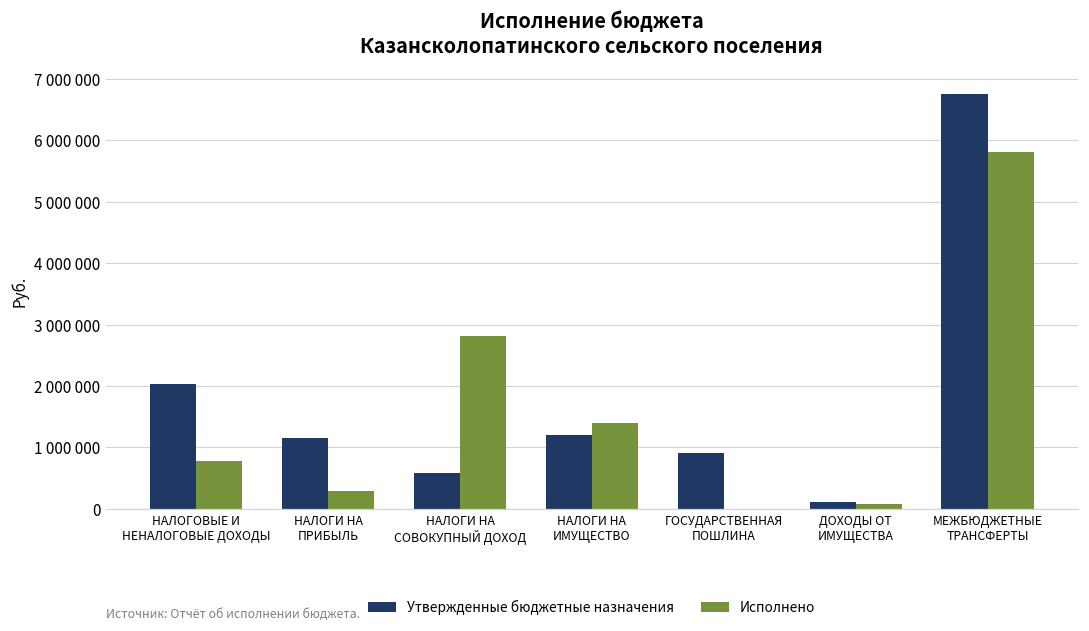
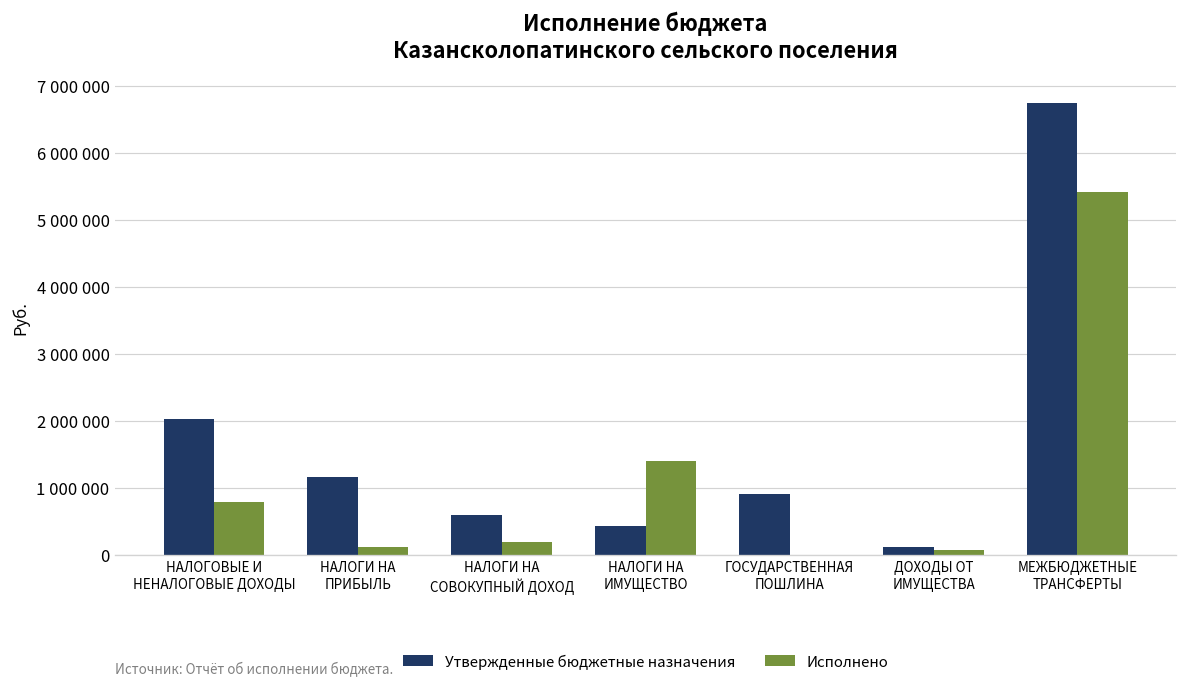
  {
    "Утвержденные бюджетные назначения": {
      "НАЛОГОВЫЕ И НЕНАЛОГОВЫЕ ДОХОДЫ": 2000000,
      "НАЛОГИ НА ПРИБЫЛЬ": 1200000,
      "НАЛОГИ НА СОВОКУПНЫЙ ДОХОД": 600000,
-     "НАЛОГИ НА ИМУЩЕСТВО": 1200000,
+     "НАЛОГИ НА ИМУЩЕСТВО": 400000,
      "ГОСУДАРСТВЕННАЯ ПОШЛИНА": 900000,
      "ДОХОДЫ ОТ ИМУЩЕСТВА": 100000,
      "МЕЖБЮДЖЕТНЫЕ ТРАНСФЕРТЫ": 6800000
    },
    "Исполнено": {
      "НАЛОГОВЫЕ И НЕНАЛОГОВЫЕ ДОХОДЫ": 800000,
-     "НАЛОГИ НА ПРИБЫЛЬ": 300000,
-     "НАЛОГИ НА СОВОКУПНЫЙ ДОХОД": 2800000,
+     "НАЛОГИ НА ПРИБЫЛЬ": 100000,
+     "НАЛОГИ НА СОВОКУПНЫЙ ДОХОД": 200000,
      "НАЛОГИ НА ИМУЩЕСТВО": 1400000,
      "ДОХОДЫ ОТ ИМУЩЕСТВА": 100000,
-     "МЕЖБЮДЖЕТНЫЕ ТРАНСФЕРТЫ": 5800000
+     "МЕЖБЮДЖЕТНЫЕ ТРАНСФЕРТЫ": 5400000
    }
  }
